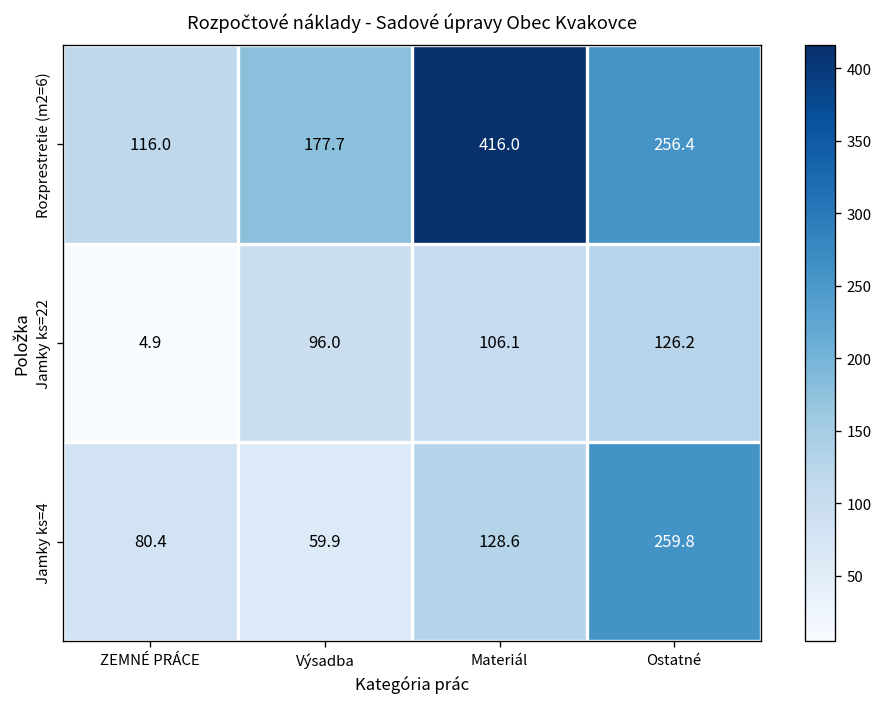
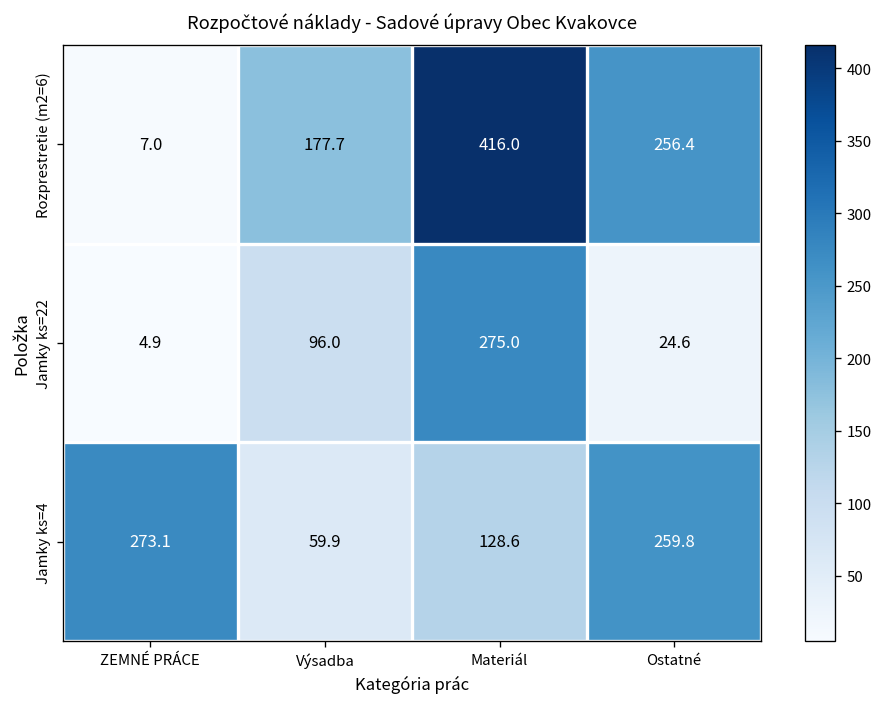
  {
    "Rozprestretie (m2=6)": {
-     "ZEMNÉ PRÁCE": 116.0,
+     "ZEMNÉ PRÁCE": 7.0,
      "Výsadba": 177.7,
      "Materiál": 416.0,
      "Ostatné": 256.4
    },
    "Jamky ks=22": {
      "ZEMNÉ PRÁCE": 4.9,
      "Výsadba": 96.0,
-     "Materiál": 106.1,
-     "Ostatné": 126.2
+     "Materiál": 275.0,
+     "Ostatné": 24.6
    },
    "Jamky ks=4": {
-     "ZEMNÉ PRÁCE": 80.4,
+     "ZEMNÉ PRÁCE": 273.1,
      "Výsadba": 59.9,
      "Materiál": 128.6,
      "Ostatné": 259.8
    }
  }
